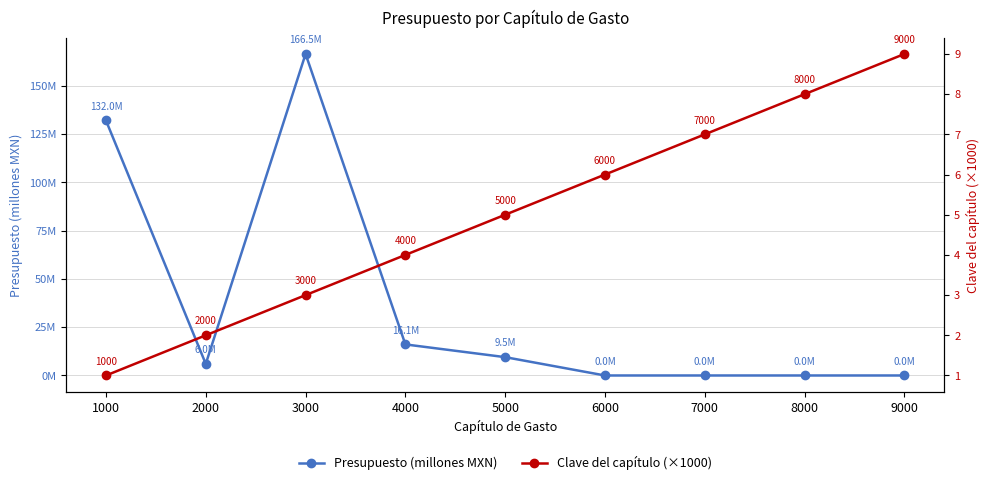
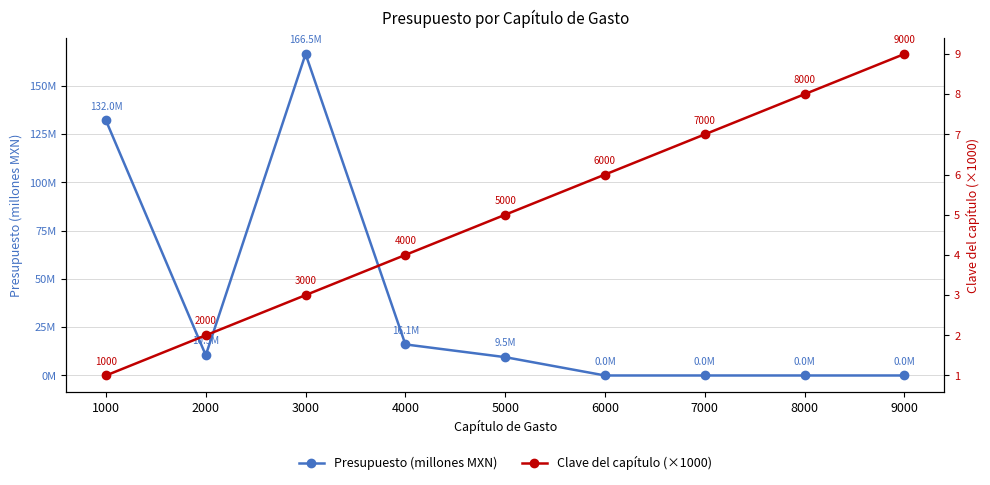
  {
    "Presupuesto (millones MXN)": {
      "1000": "132.0M",
-     "2000": "6.0M",
+     "2000": "10.5M",
      "3000": "166.5M",
      "4000": "16.1M",
      "5000": "9.5M",
      "6000": "0.0M",
      "7000": "0.0M",
      "8000": "0.0M",
      "9000": "0.0M"
    }
  }
